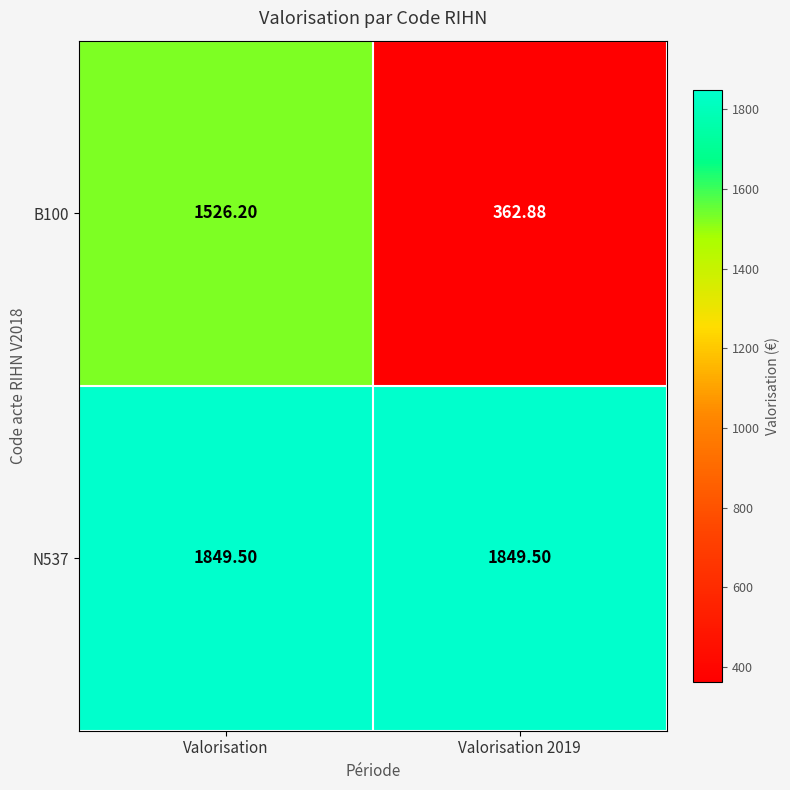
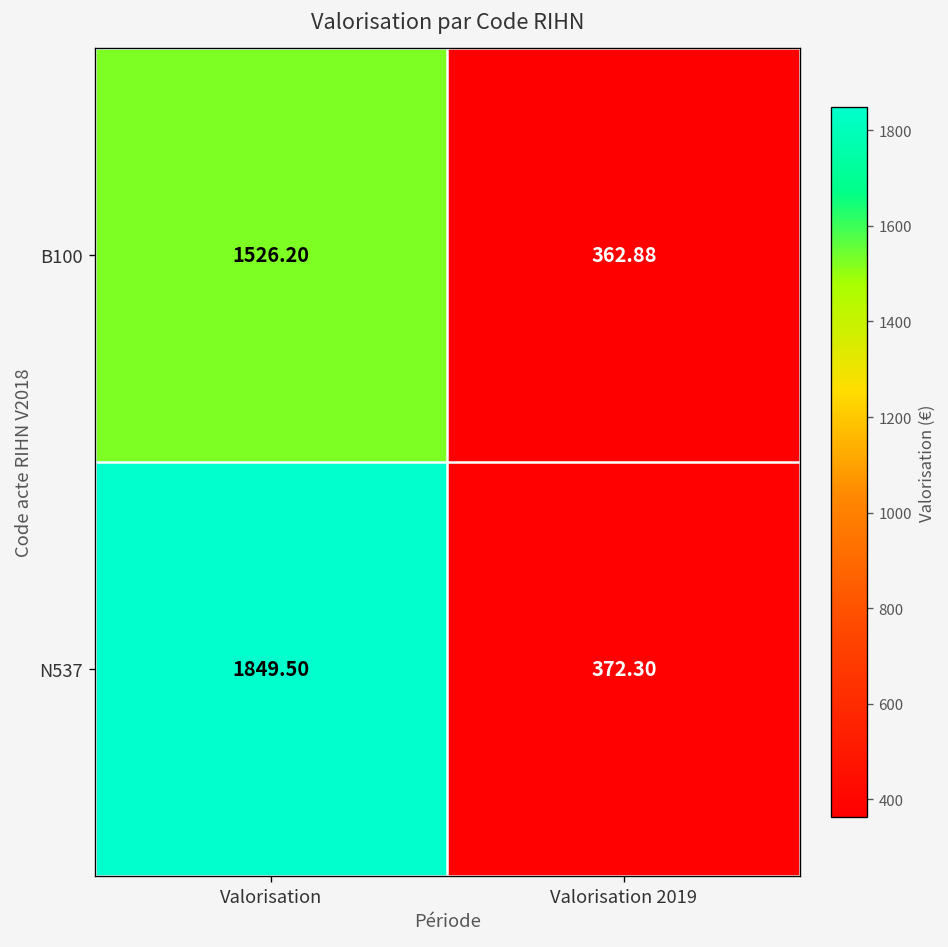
  {
    "B100": {
      "Valorisation": 1526.20,
      "Valorisation 2019": 362.88
    },
    "N537": {
      "Valorisation": 1849.50,
-     "Valorisation 2019": 1849.50
+     "Valorisation 2019": 372.30
    }
  }
